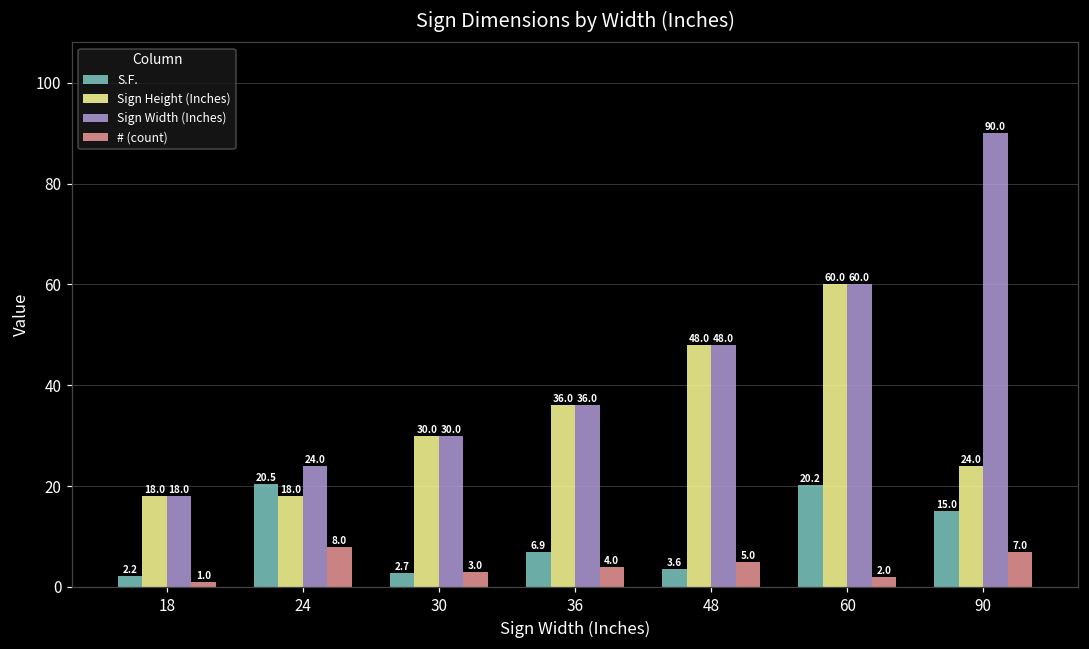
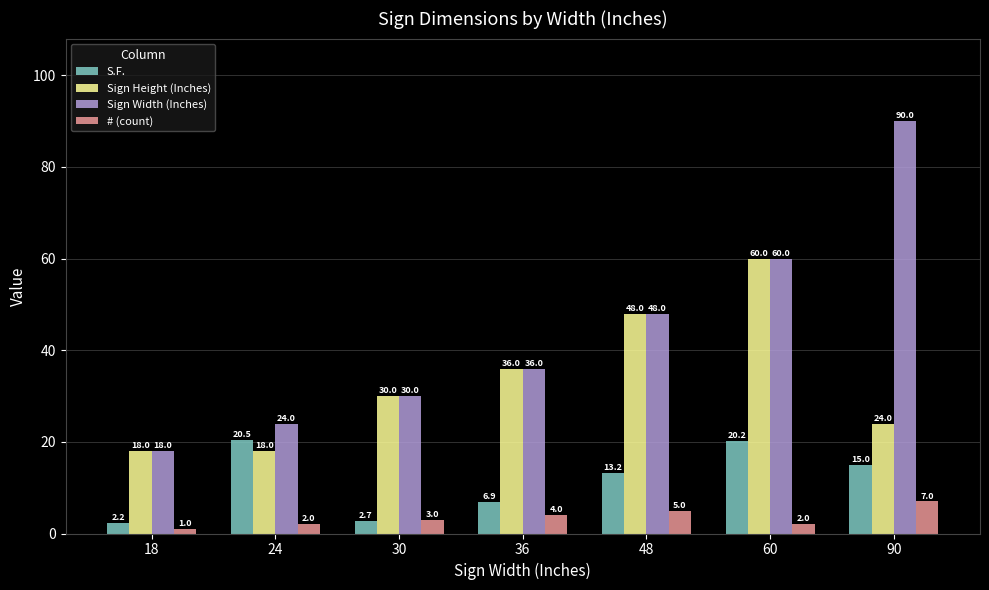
  {
    "S.F.": {
      "18": 2.2,
      "24": 20.5,
      "30": 2.7,
      "36": 6.9,
-     "48": 3.6,
+     "48": 13.2,
      "60": 20.2,
      "90": 15.0
    },
    "Sign Height (Inches)": {
      "18": 18.0,
      "24": 18.0,
      "30": 30.0,
      "36": 36.0,
      "48": 48.0,
      "60": 60.0,
      "90": 24.0
    },
    "Sign Width (Inches)": {
      "18": 18.0,
      "24": 24.0,
      "30": 30.0,
      "36": 36.0,
      "48": 48.0,
      "60": 60.0,
      "90": 90.0
    },
    "# (count)": {
      "18": 1.0,
-     "24": 8.0,
+     "24": 2.0,
      "30": 3.0,
      "36": 4.0,
      "48": 5.0,
      "60": 2.0,
      "90": 7.0
    }
  }
